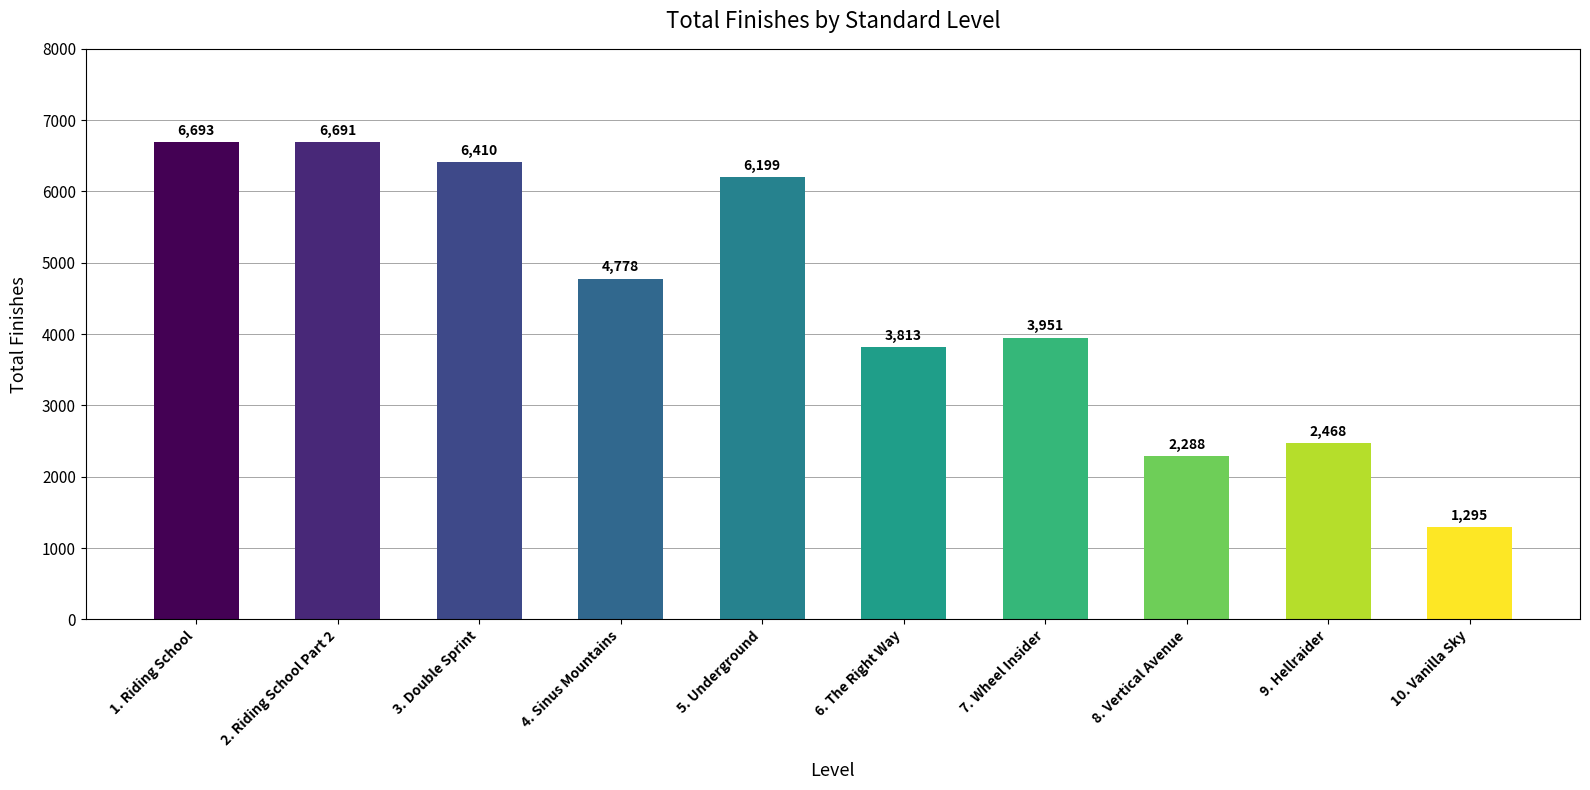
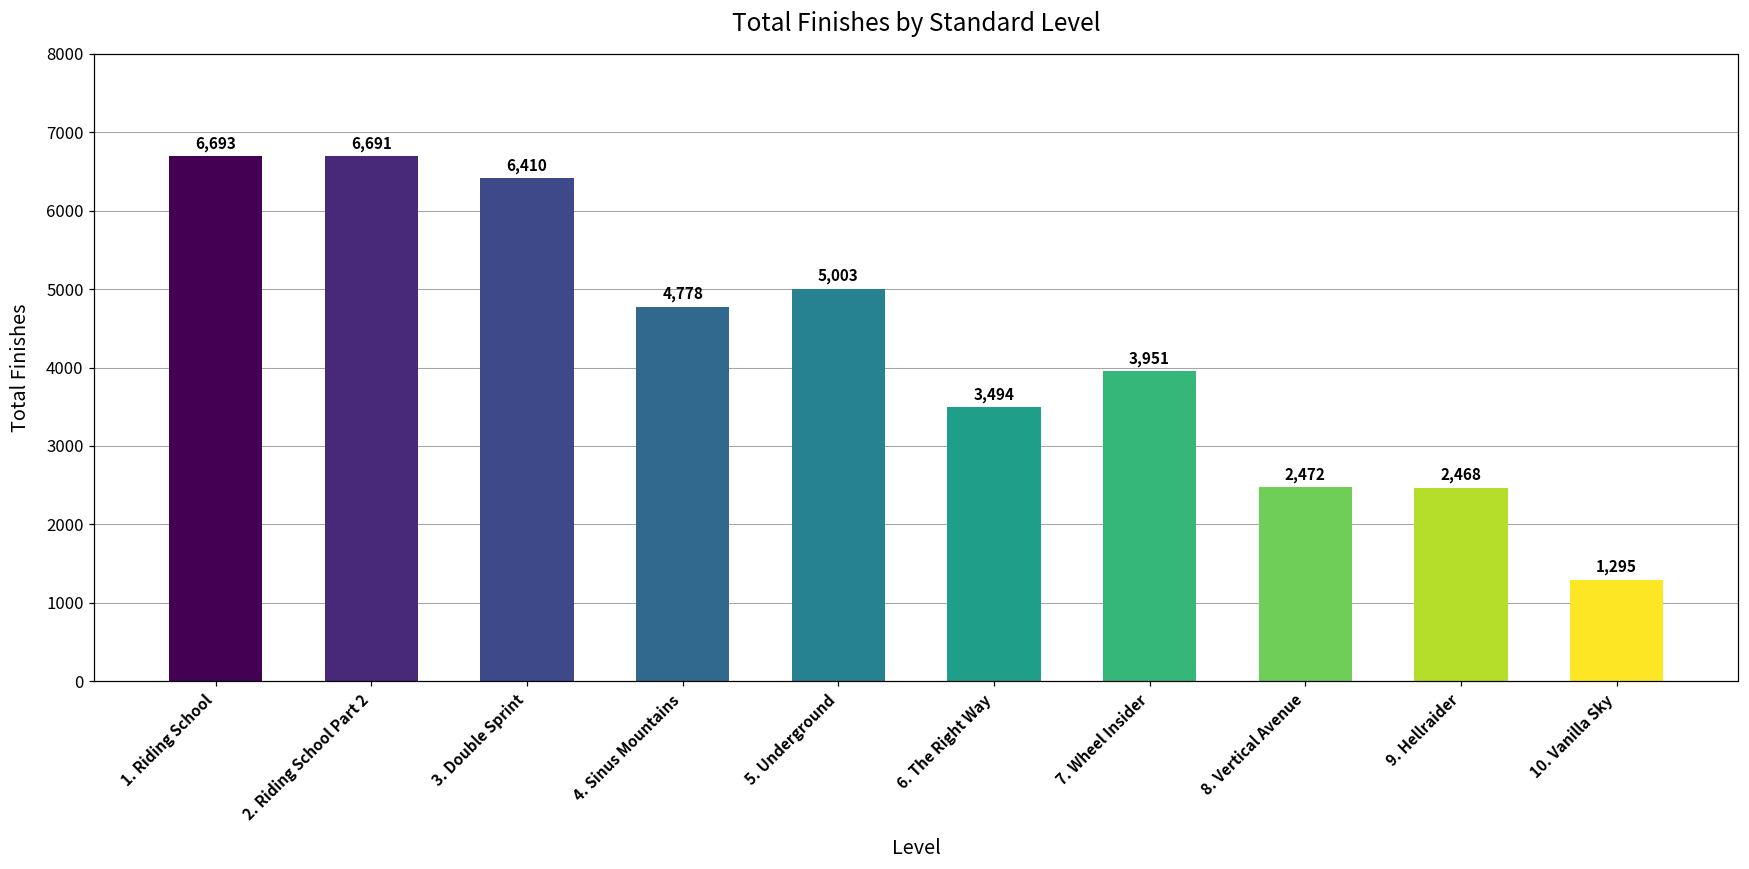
  {
    "1. Riding School": "6,693",
    "2. Riding School Part 2": "6,691",
    "3. Double Sprint": "6,410",
    "4. Sinus Mountains": "4,778",
-   "5. Underground": "6,199",
-   "6. The Right Way": "3,813",
+   "5. Underground": "5,003",
+   "6. The Right Way": "3,494",
    "7. Wheel Insider": "3,951",
-   "8. Vertical Avenue": "2,288",
+   "8. Vertical Avenue": "2,472",
    "9. Hellraider": "2,468",
    "10. Vanilla Sky": "1,295"
  }
